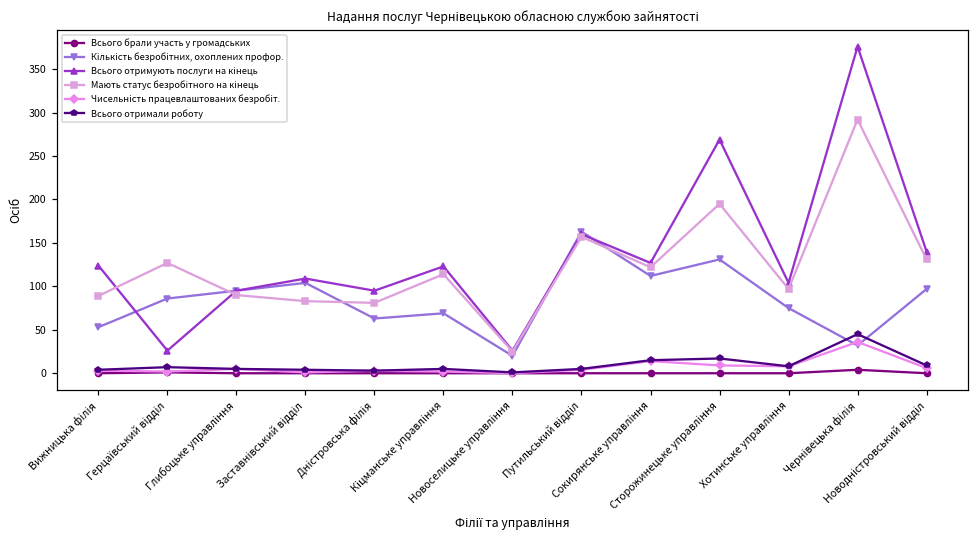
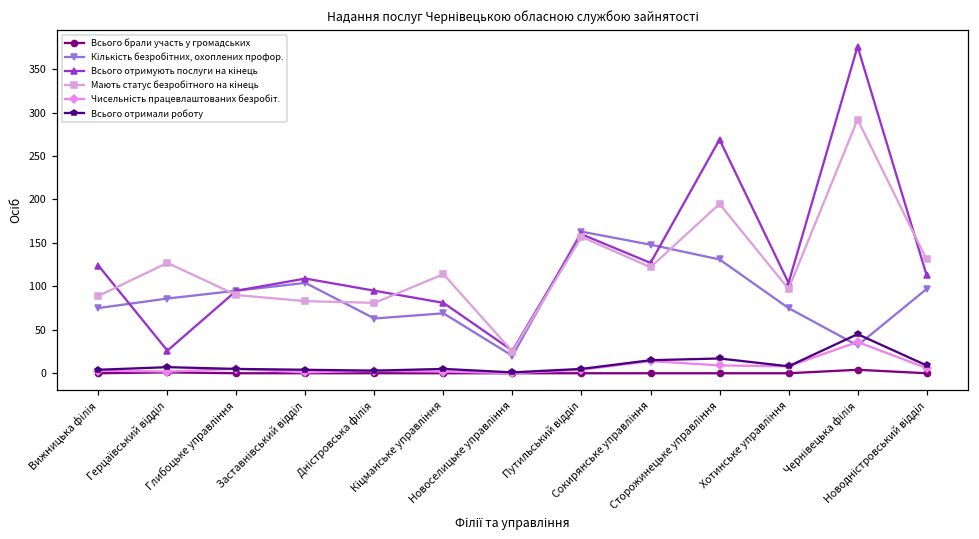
  {
    "Кількість безробітних, охоплених профор.": {
-     "Вижницька філія": 50,
+     "Вижницька філія": 80,
      "Герцаївський відділ": 90,
      "Заставнівський відділ": 100,
      "Дністровська філія": 60,
      "Кіцманське управління": 70,
      "Новоселицьке управління": 20,
-     "Сокирянське управління": 110,
+     "Сокирянське управління": 150,
      "Сторожинецьке управління": 130,
      "Хотинське управління": 80,
      "Чернівецька філія": 30,
      "Новодністровський відділ": 100
    },
    "Всього отримують послуги на кінець": {
      "Вижницька філія": 120,
      "Герцаївський відділ": 30,
      "Заставнівський відділ": 110,
      "Дністровська філія": 100,
-     "Кіцманське управління": 120,
+     "Кіцманське управління": 80,
      "Сокирянське управління": 130,
      "Сторожинецьке управління": 270,
      "Хотинське управління": 100,
      "Чернівецька філія": 380,
-     "Новодністровський відділ": 140
+     "Новодністровський відділ": 110
    }
  }
